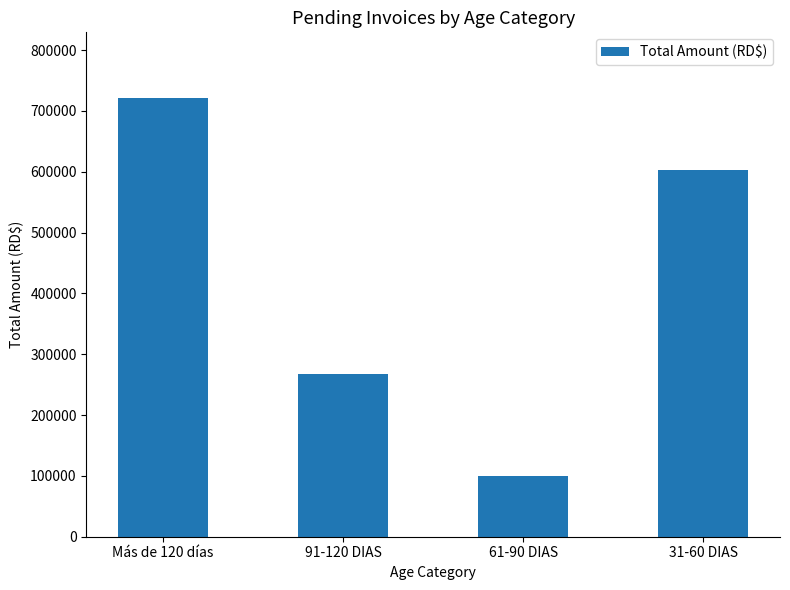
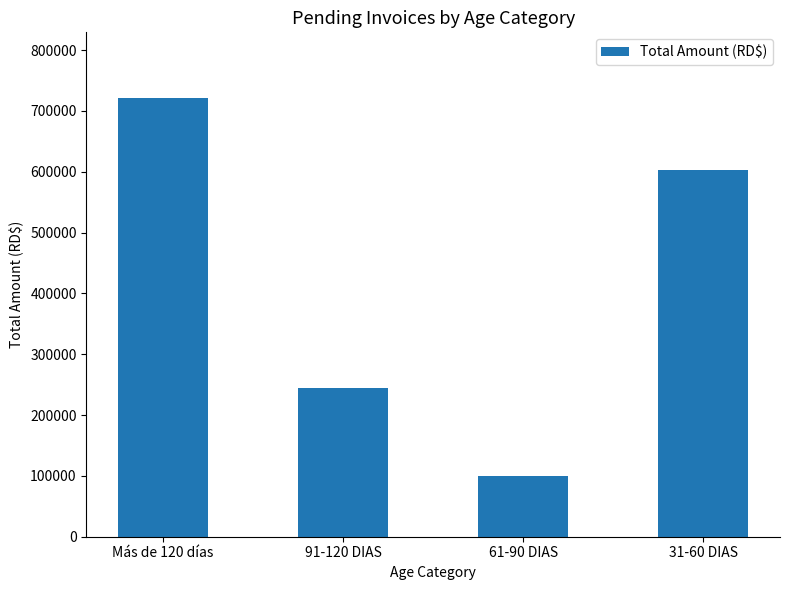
  {
    "Más de 120 días": 720000,
-   "91-120 DIAS": 270000,
+   "91-120 DIAS": 240000,
    "61-90 DIAS": 100000,
    "31-60 DIAS": 600000
  }
